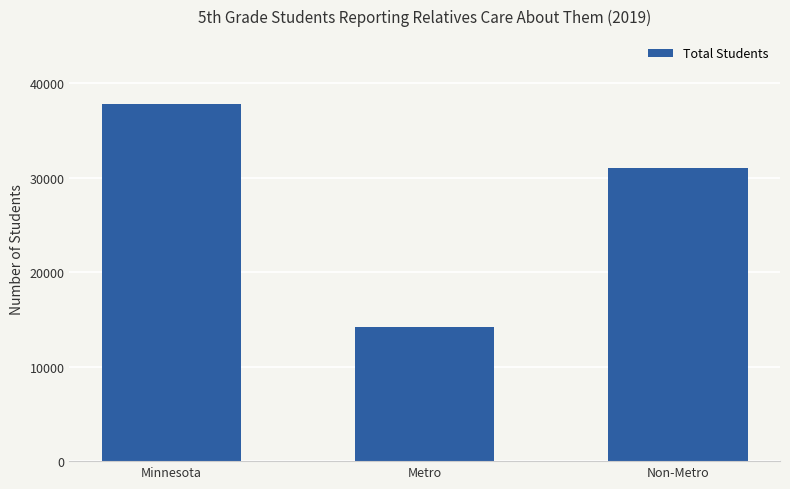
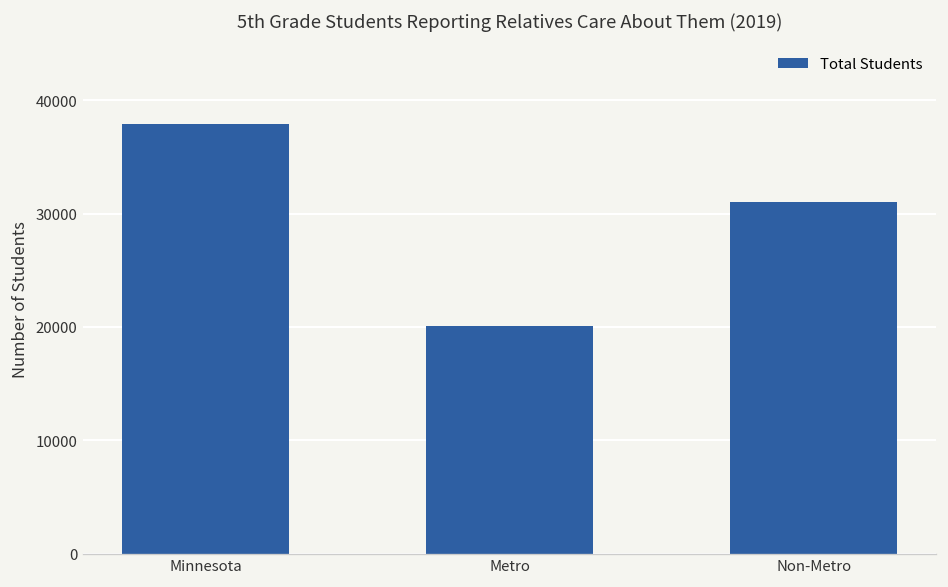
  {
    "Minnesota": 38000,
-   "Metro": 14000,
+   "Metro": 20000,
    "Non-Metro": 31000
  }
